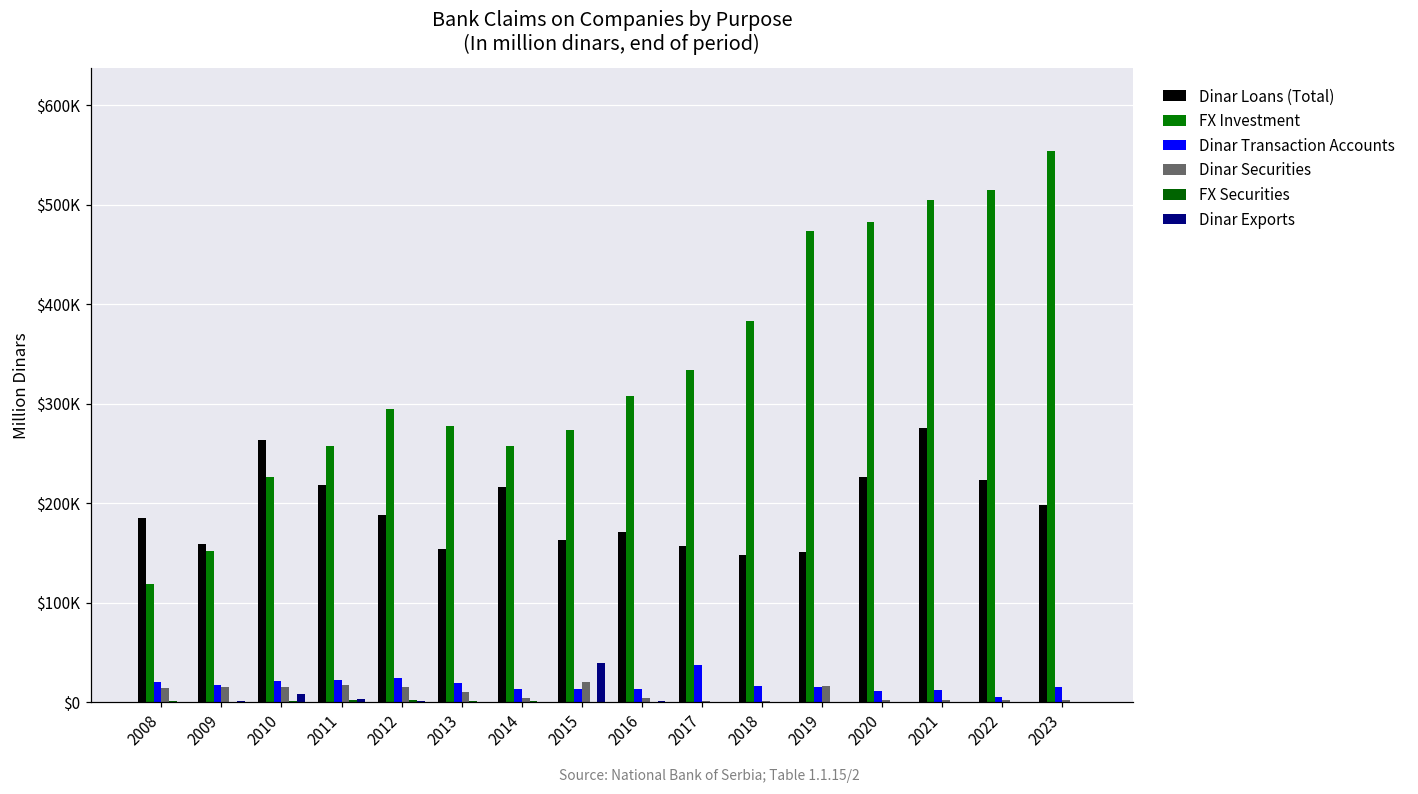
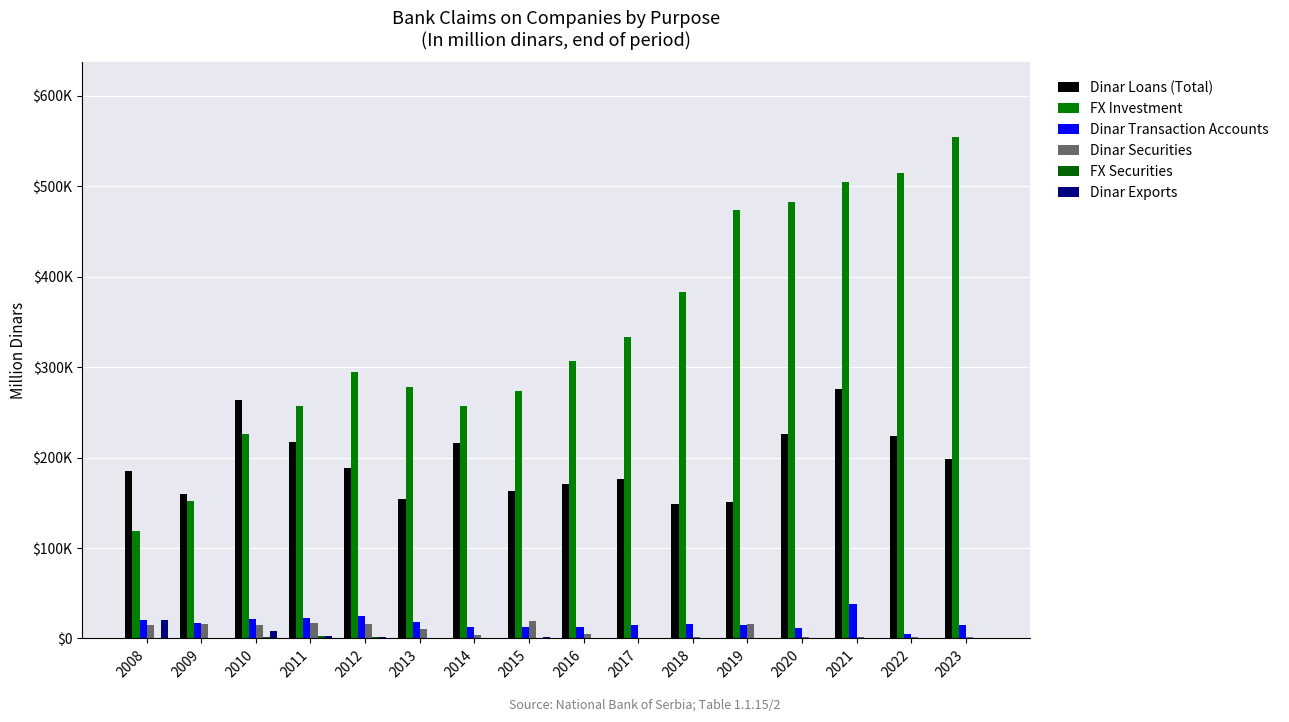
  {
    "Dinar Loans (Total)": {
      "2008": "$190000",
      "2009": "$160000",
      "2010": "$260000",
      "2011": "$220000",
      "2012": "$190000",
      "2013": "$150000",
      "2014": "$220000",
      "2015": "$160000",
      "2016": "$170000",
-     "2017": "$160000",
+     "2017": "$180000",
      "2018": "$150000",
      "2019": "$150000",
      "2020": "$230000",
      "2021": "$280000",
      "2022": "$220000",
      "2023": "$200000"
    },
    "Dinar Transaction Accounts": {
      "2008": "$20000",
      "2009": "$20000",
      "2010": "$20000",
      "2011": "$20000",
      "2012": "$20000",
      "2013": "$20000",
      "2014": "$10000",
      "2015": "$10000",
      "2016": "$10000",
-     "2017": "$40000",
+     "2017": "$10000",
      "2018": "$20000",
      "2019": "$10000",
      "2020": "$10000",
-     "2021": "$10000",
+     "2021": "$40000",
      "2022": "$10000",
      "2023": "$20000"
    },
    "Dinar Securities": {
      "2008": "$10000",
      "2009": "$20000",
      "2010": "$20000",
      "2011": "$20000",
      "2012": "$20000",
      "2013": "$10000",
      "2014": "$0",
      "2015": "$20000",
      "2016": "$0",
      "2019": "$20000"
    },
    "Dinar Exports": {
-     "2008": "$0",
+     "2008": "$20000",
      "2010": "$10000",
-     "2015": "$40000",
+     "2015": "$0",
      "2018": "$0",
      "2019": "$0",
      "2020": "$0",
      "2021": "$0",
      "2022": "$0",
      "2023": "$0"
    }
  }
